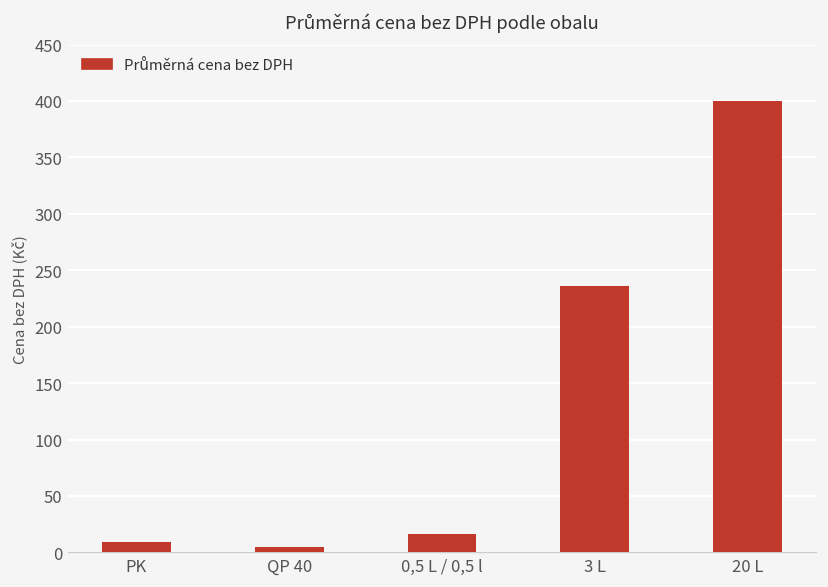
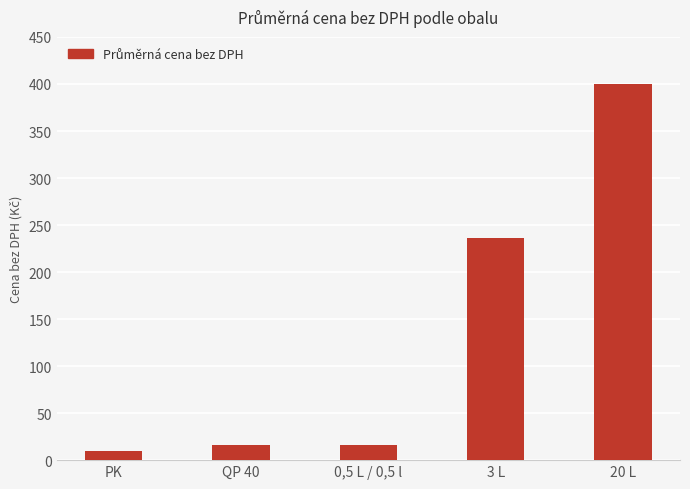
  {
    "PK": 10,
-   "QP 40": 0,
+   "QP 40": 20,
    "0,5 L / 0,5 l": 20,
    "3 L": 240,
    "20 L": 400
  }
